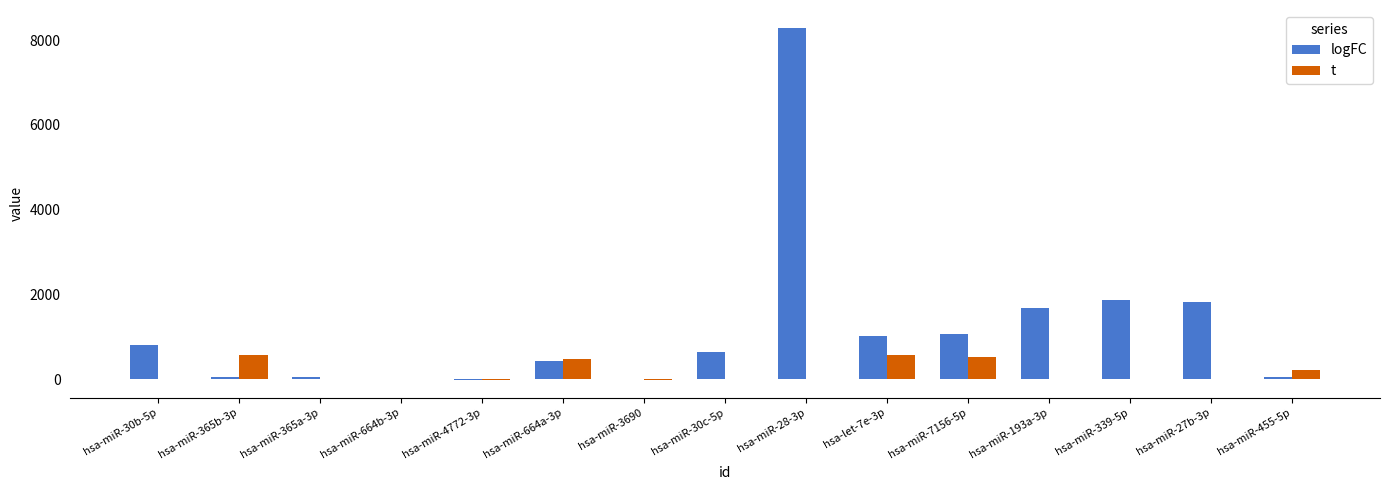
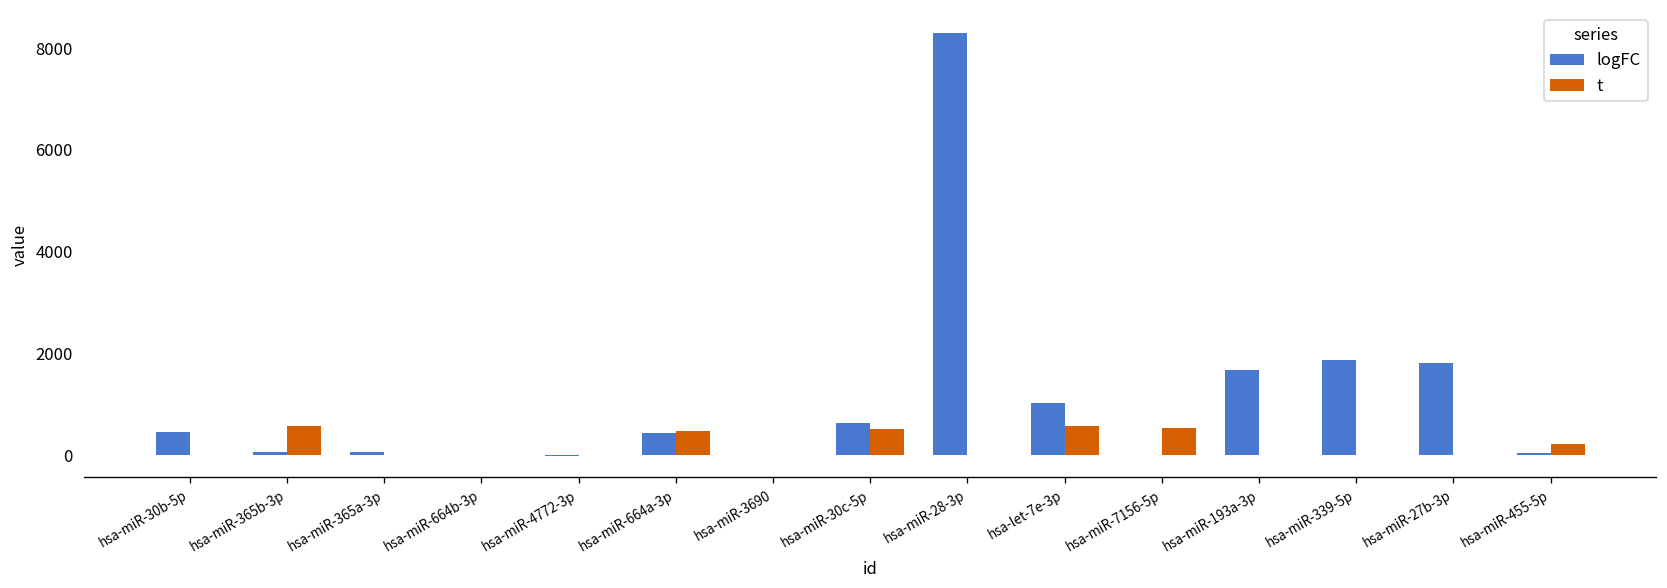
  {
    "logFC": {
-     "hsa-miR-30b-5p": 800,
+     "hsa-miR-30b-5p": 400,
      "hsa-miR-664a-3p": 400,
      "hsa-miR-30c-5p": 600,
      "hsa-miR-28-3p": 8300,
      "hsa-let-7e-3p": 1000,
-     "hsa-miR-7156-5p": 1100,
+     "hsa-miR-7156-5p": 0,
      "hsa-miR-193a-3p": 1700,
      "hsa-miR-339-5p": 1900,
      "hsa-miR-27b-3p": 1800
    },
    "t": {
      "hsa-miR-365b-3p": 600,
      "hsa-miR-664a-3p": 500,
-     "hsa-miR-30c-5p": 0,
+     "hsa-miR-30c-5p": 500,
      "hsa-let-7e-3p": 600,
      "hsa-miR-7156-5p": 500,
      "hsa-miR-455-5p": 200
    }
  }
